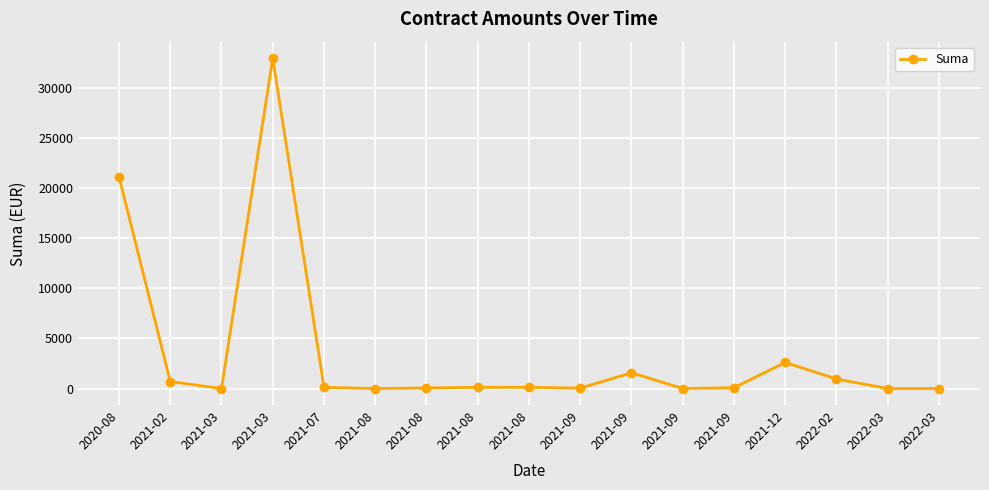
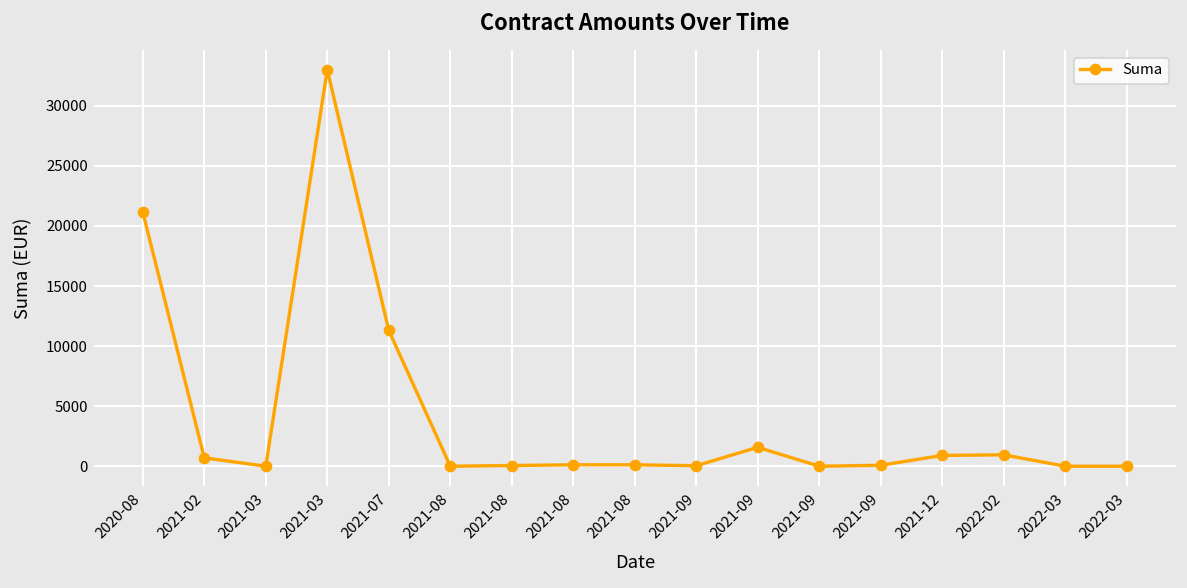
  {
    "2020-08": 21200,
    "2021-02": 700,
-   "2021-07": 100,
-   "2021-12": 2600,
+   "2021-07": 11300,
+   "2021-12": 900,
    "2022-02": 1000
  }
